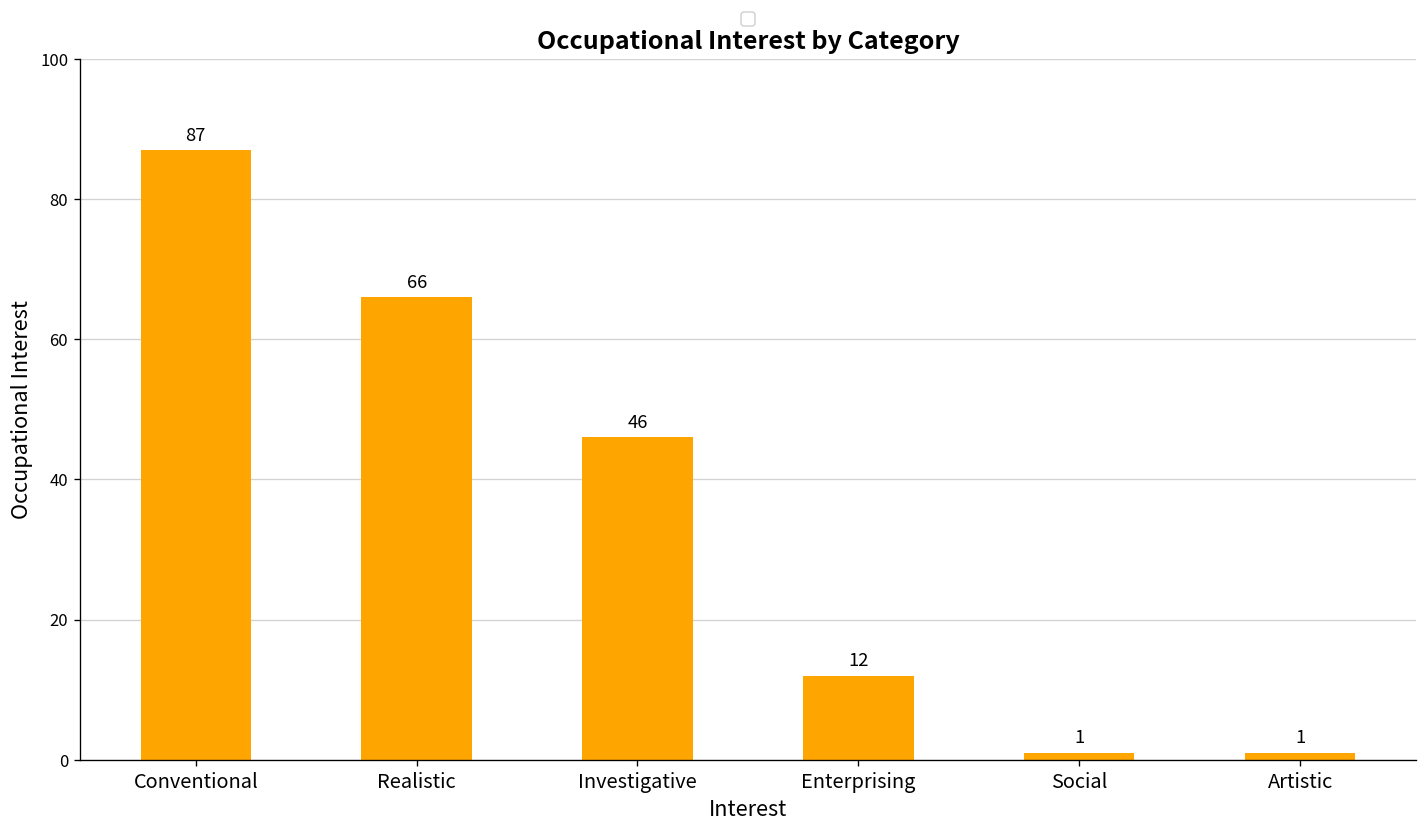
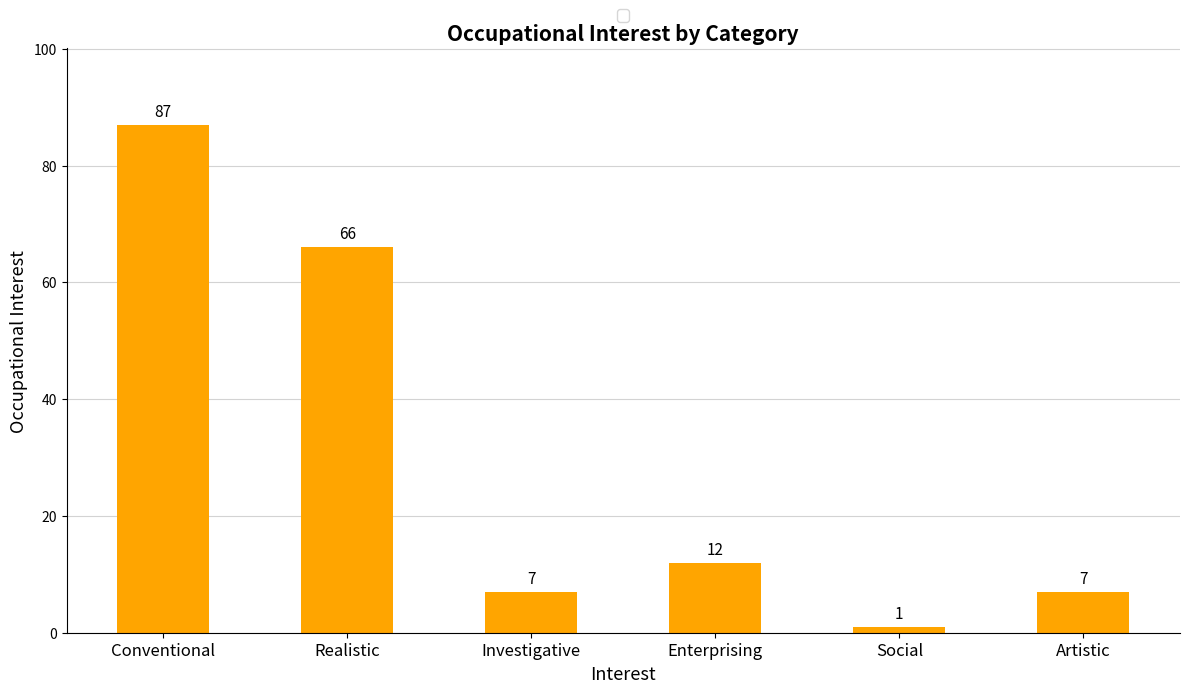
  {
    "Conventional": 87,
    "Realistic": 66,
-   "Investigative": 46,
+   "Investigative": 7,
    "Enterprising": 12,
    "Social": 1,
-   "Artistic": 1
+   "Artistic": 7
  }
